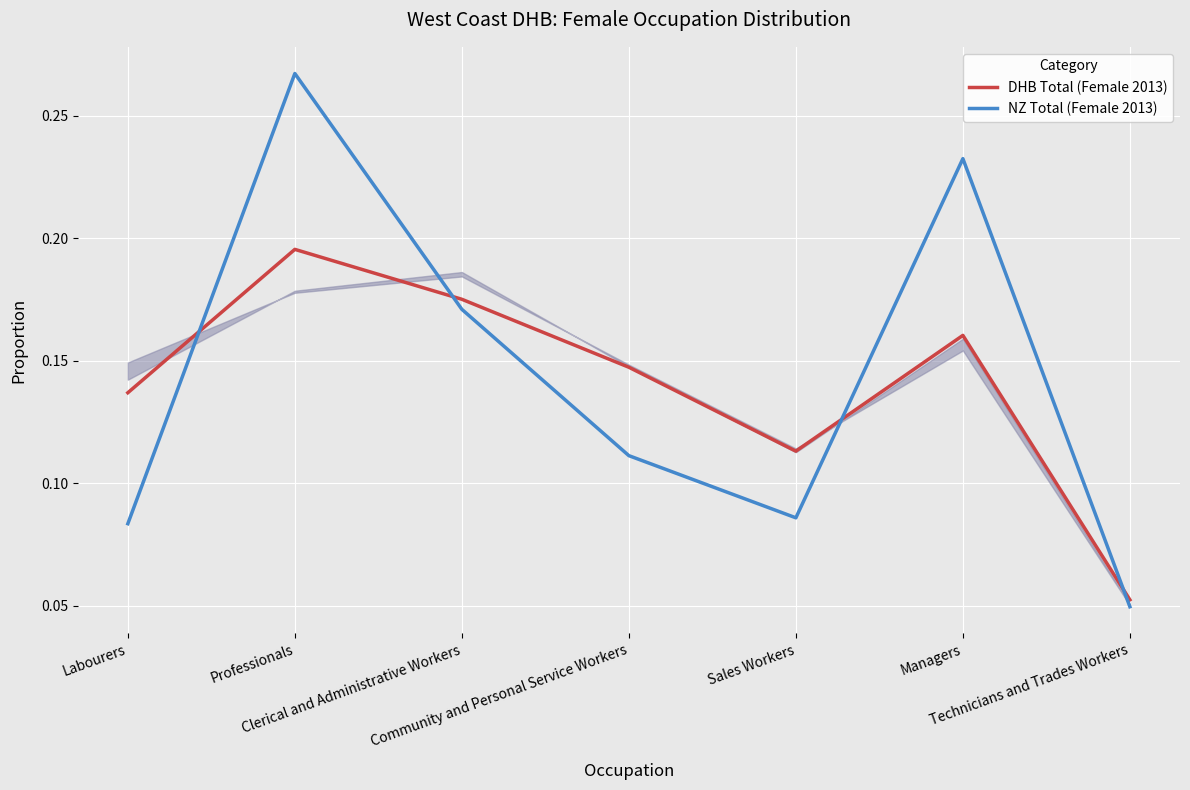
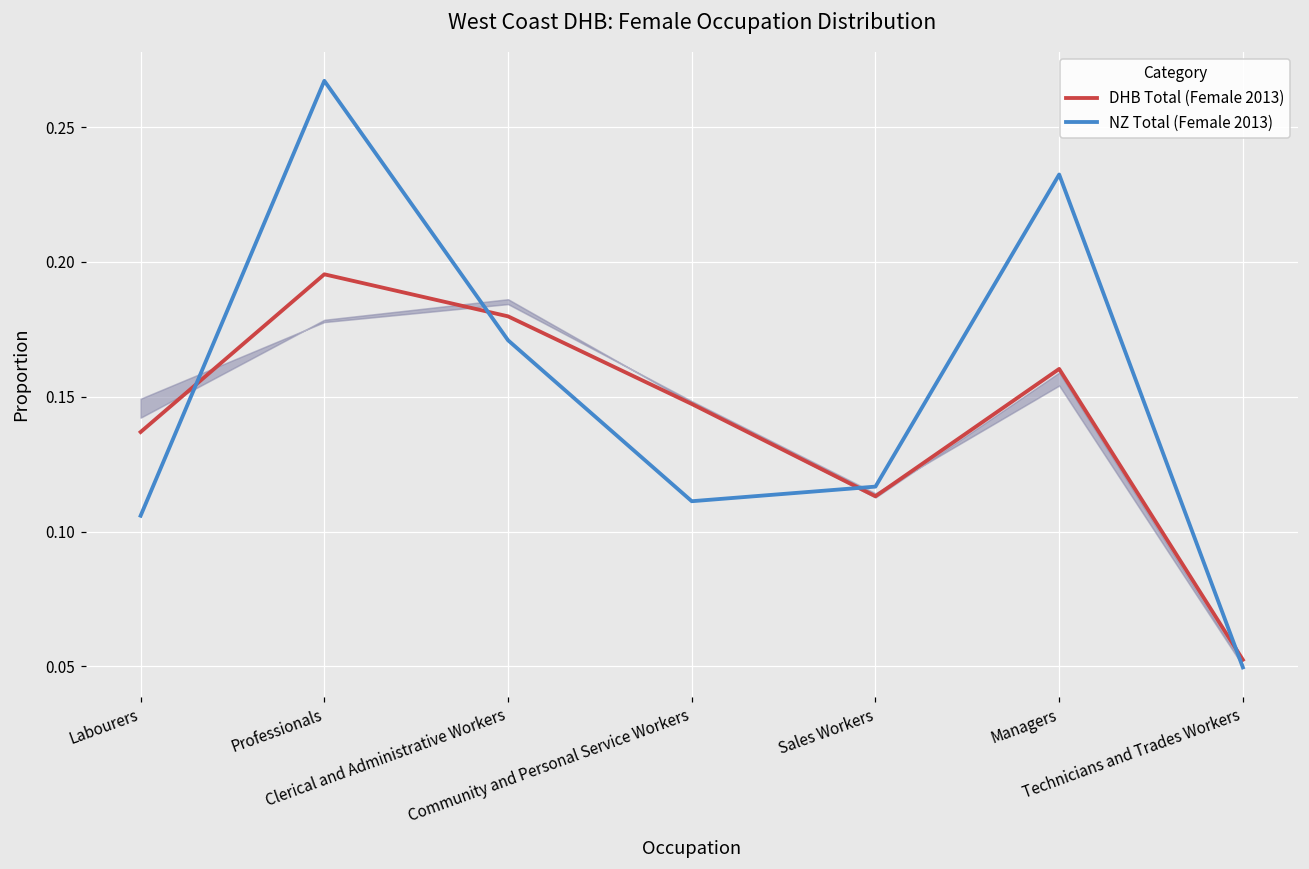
  {
    "DHB Total (Female 2013)": {
      "Labourers": 0.137,
      "Professionals": 0.195,
-     "Clerical and Administrative Workers": 0.175,
+     "Clerical and Administrative Workers": 0.180,
      "Community and Personal Service Workers": 0.147,
      "Sales Workers": 0.113,
      "Managers": 0.160,
      "Technicians and Trades Workers": 0.052
    },
    "NZ Total (Female 2013)": {
-     "Labourers": 0.083,
+     "Labourers": 0.106,
      "Professionals": 0.267,
      "Clerical and Administrative Workers": 0.171,
      "Community and Personal Service Workers": 0.111,
-     "Sales Workers": 0.086,
+     "Sales Workers": 0.117,
      "Managers": 0.232
    }
  }
